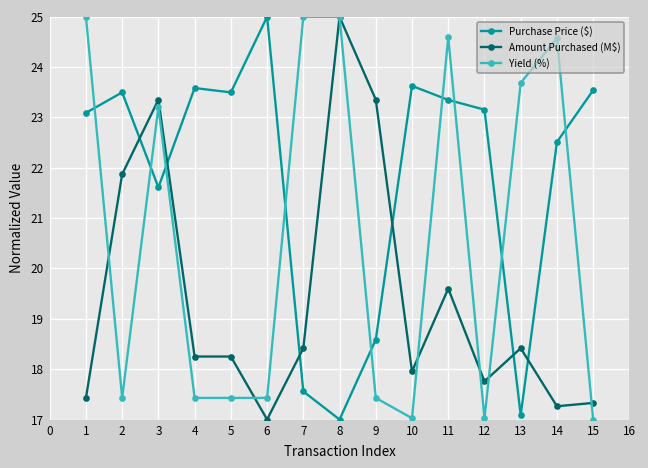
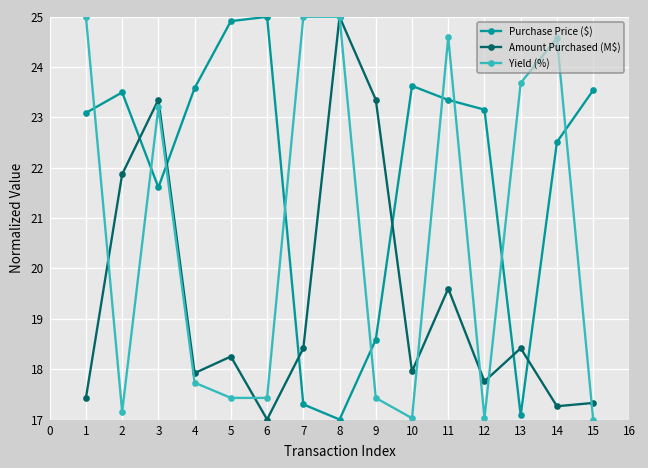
  {
    "Purchase Price ($)": {
      "1": 23.1,
      "2": 23.5,
      "3": 21.6,
      "4": 23.6,
-     "5": 23.5,
+     "5": 24.9,
      "6": 25.0,
-     "7": 17.6,
+     "7": 17.3,
      "8": 17.0,
      "9": 18.6,
      "10": 23.6,
      "11": 23.3,
      "12": 23.2,
      "13": 17.1,
      "14": 22.5,
      "15": 23.5
    },
    "Amount Purchased (M$)": {
      "1": 17.4,
      "2": 21.9,
      "3": 23.4,
-     "4": 18.3,
+     "4": 17.9,
      "5": 18.3,
      "6": 17.0,
      "7": 18.4,
      "9": 23.4,
      "10": 18.0,
      "11": 19.6,
      "12": 17.8,
      "13": 18.4,
      "14": 17.3,
      "15": 17.3
    },
    "Yield (%)": {
      "1": 25.0,
-     "2": 17.4,
+     "2": 17.2,
      "3": 23.2,
-     "4": 17.4,
+     "4": 17.7,
      "5": 17.4,
      "6": 17.4,
      "7": 25.0,
      "9": 17.4,
      "10": 17.0,
      "11": 24.6,
      "12": 17.0,
      "13": 23.7,
      "15": 17.0
    }
  }
